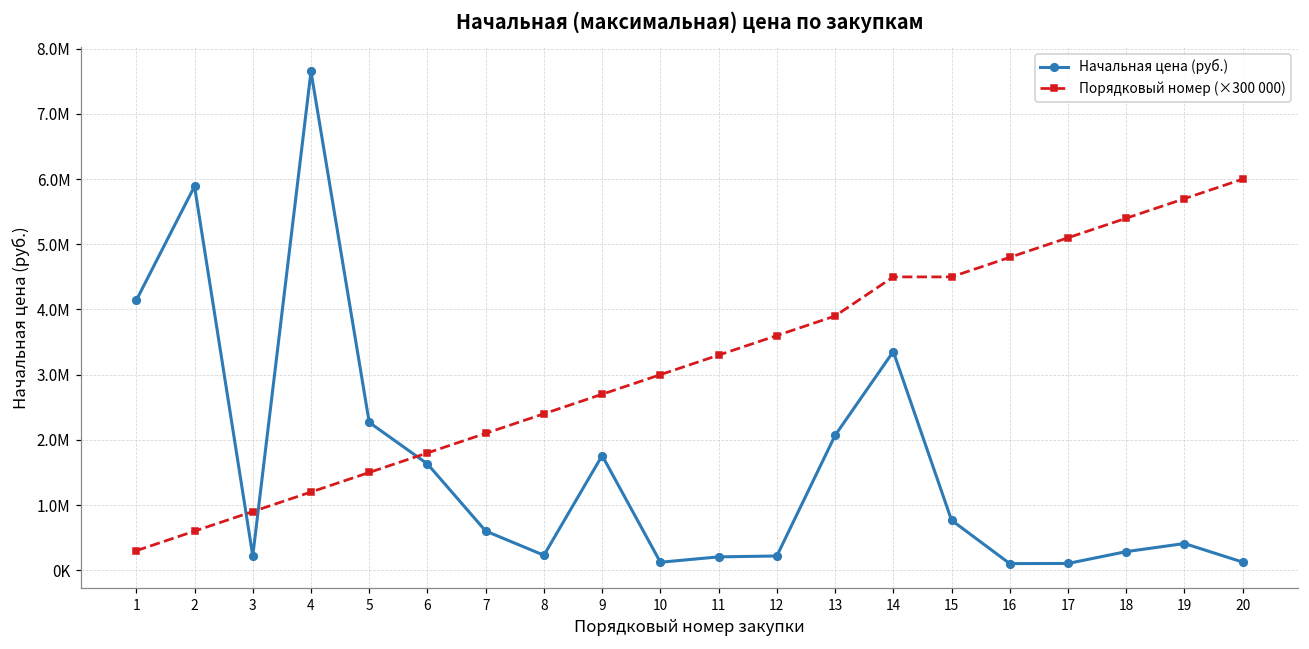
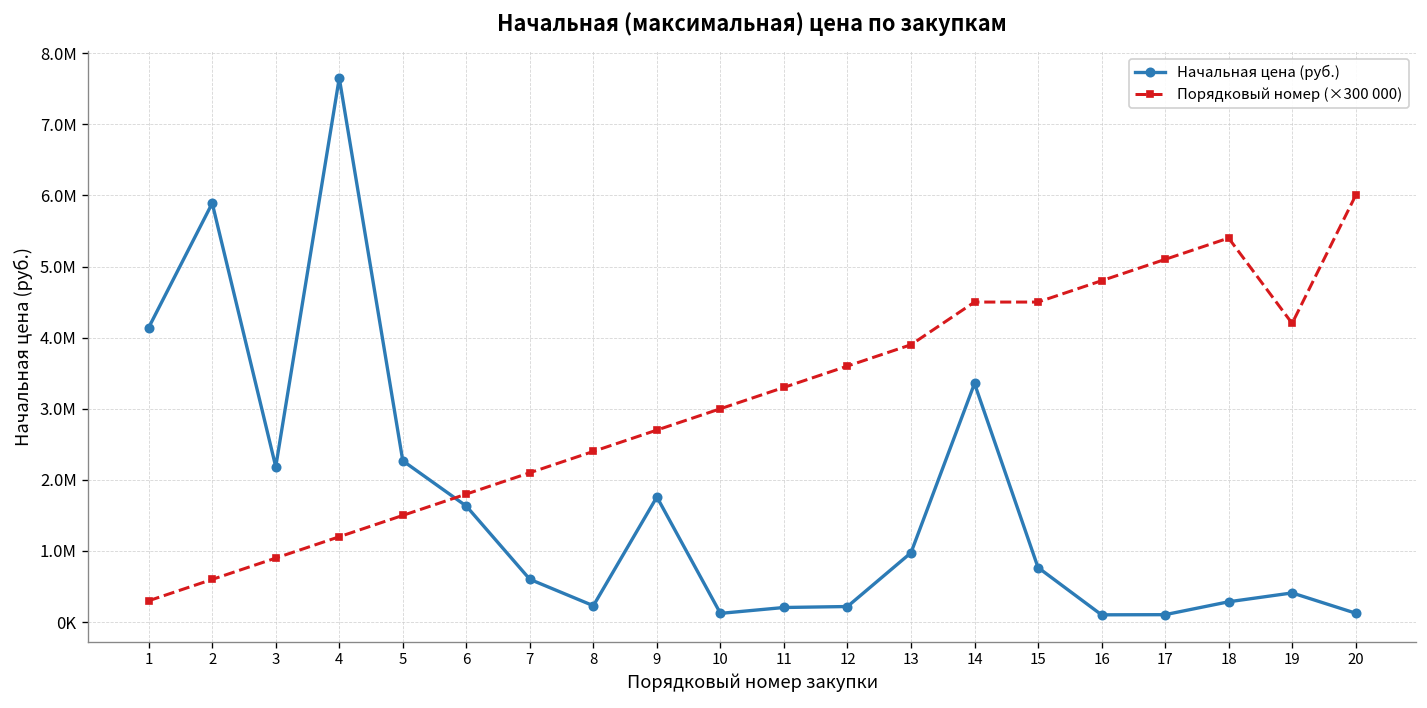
  {
    "Начальная цена (руб.)": {
      "1": 4100000,
      "2": 5900000,
-     "3": 200000,
+     "3": 2200000,
      "4": 7700000,
      "5": 2300000,
      "6": 1600000,
      "7": 600000,
      "8": 200000,
      "9": 1800000,
      "10": 100000,
      "11": 200000,
      "12": 200000,
-     "13": 2100000,
+     "13": 1000000,
      "14": 3400000,
      "15": 800000,
      "16": 100000,
      "17": 100000,
      "18": 300000,
      "19": 400000,
      "20": 100000
    },
    "Порядковый номер (×300 000)": {
      "1": 300000,
      "2": 600000,
      "3": 900000,
      "4": 1200000,
      "5": 1500000,
      "6": 1800000,
      "7": 2100000,
      "8": 2400000,
      "9": 2700000,
      "10": 3000000,
      "11": 3300000,
      "12": 3600000,
      "13": 3900000,
      "14": 4500000,
      "15": 4500000,
      "16": 4800000,
      "17": 5100000,
      "18": 5400000,
-     "19": 5700000,
+     "19": 4200000,
      "20": 6000000
    }
  }
